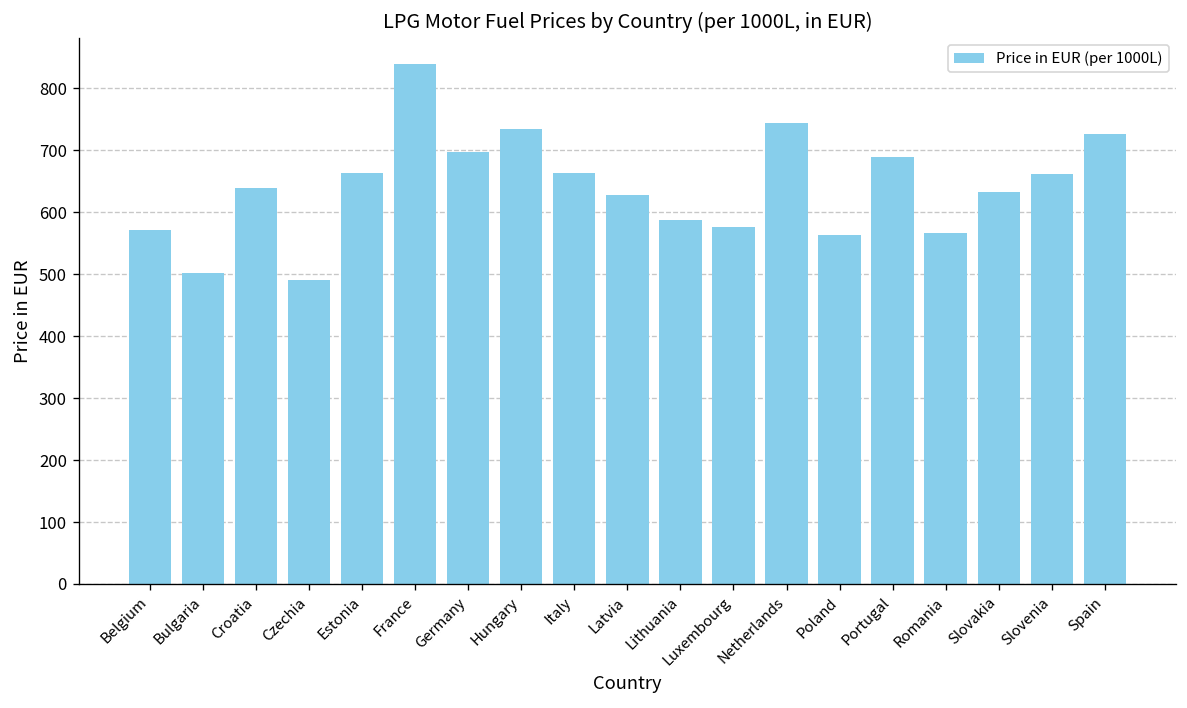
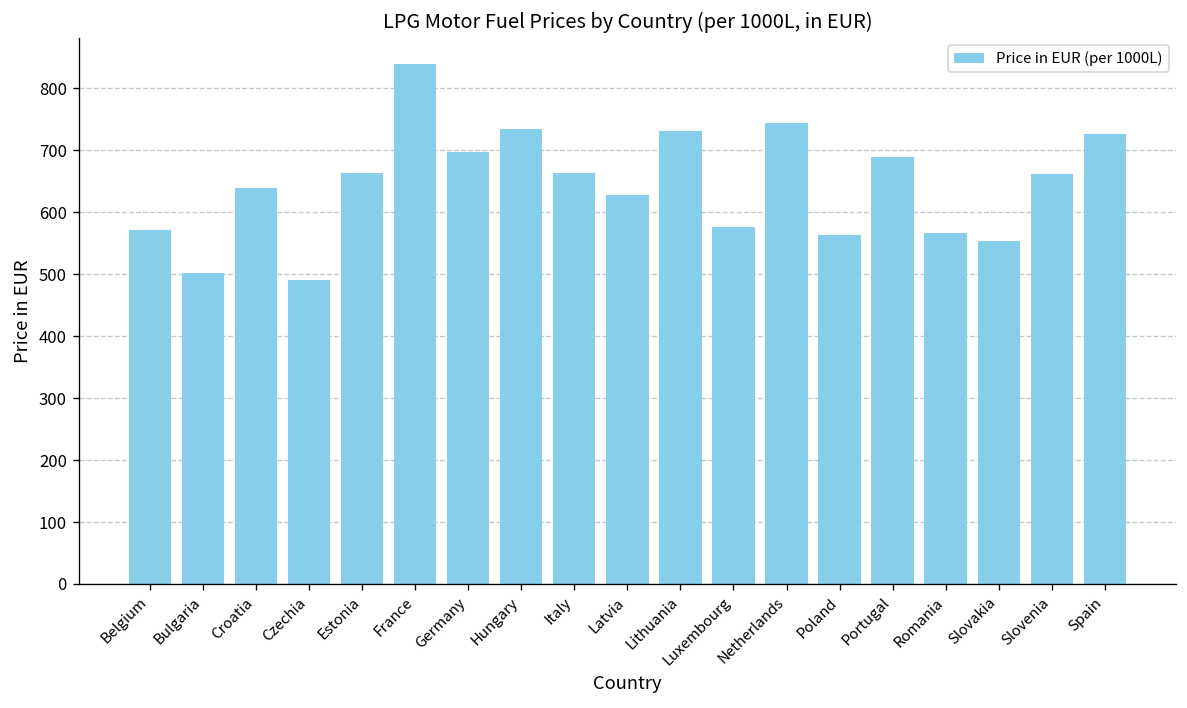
  {
    "Belgium": 570,
    "Bulgaria": 500,
    "Croatia": 640,
    "Czechia": 490,
    "Estonia": 660,
    "France": 840,
    "Germany": 700,
    "Hungary": 730,
    "Italy": 660,
    "Latvia": 630,
-   "Lithuania": 590,
+   "Lithuania": 730,
    "Luxembourg": 580,
    "Netherlands": 740,
    "Poland": 560,
    "Portugal": 690,
    "Romania": 570,
-   "Slovakia": 630,
+   "Slovakia": 550,
    "Slovenia": 660,
    "Spain": 730
  }
